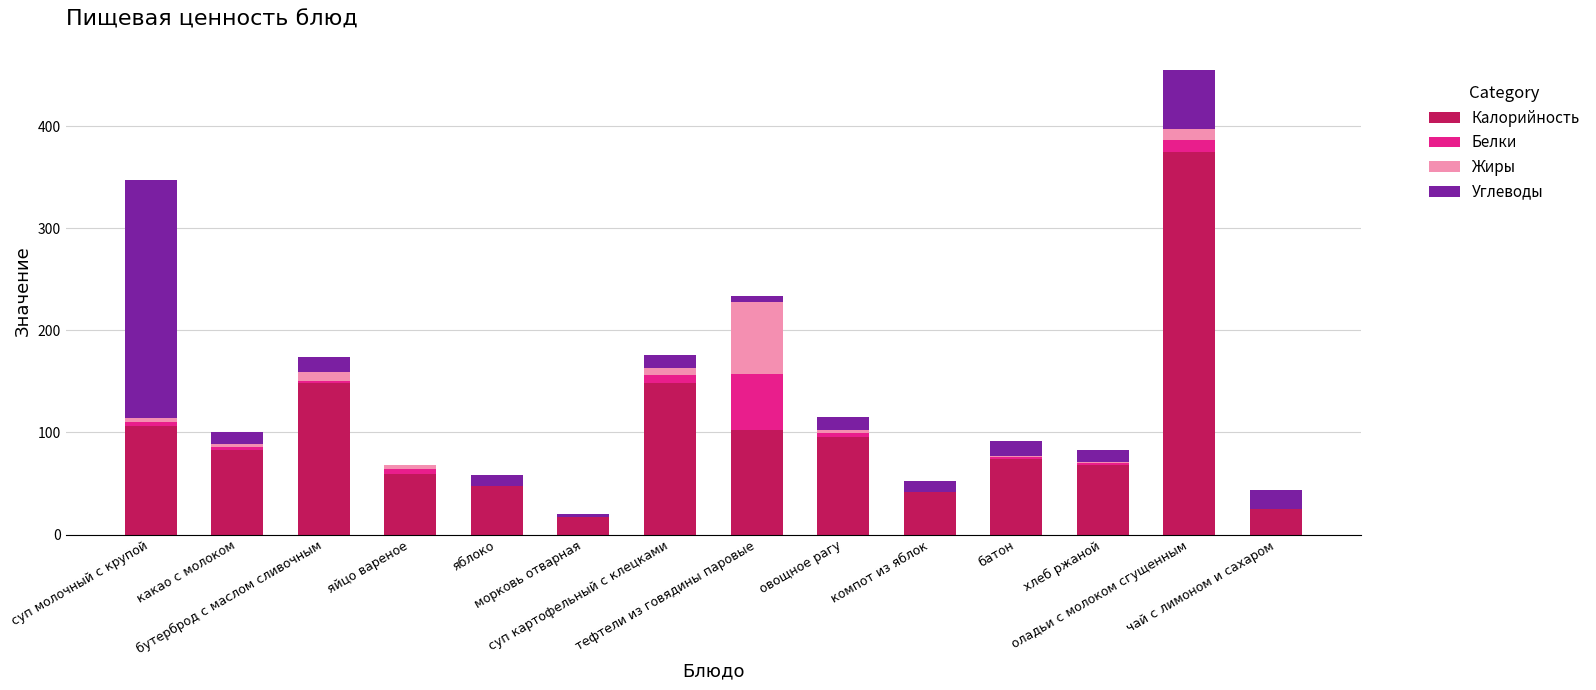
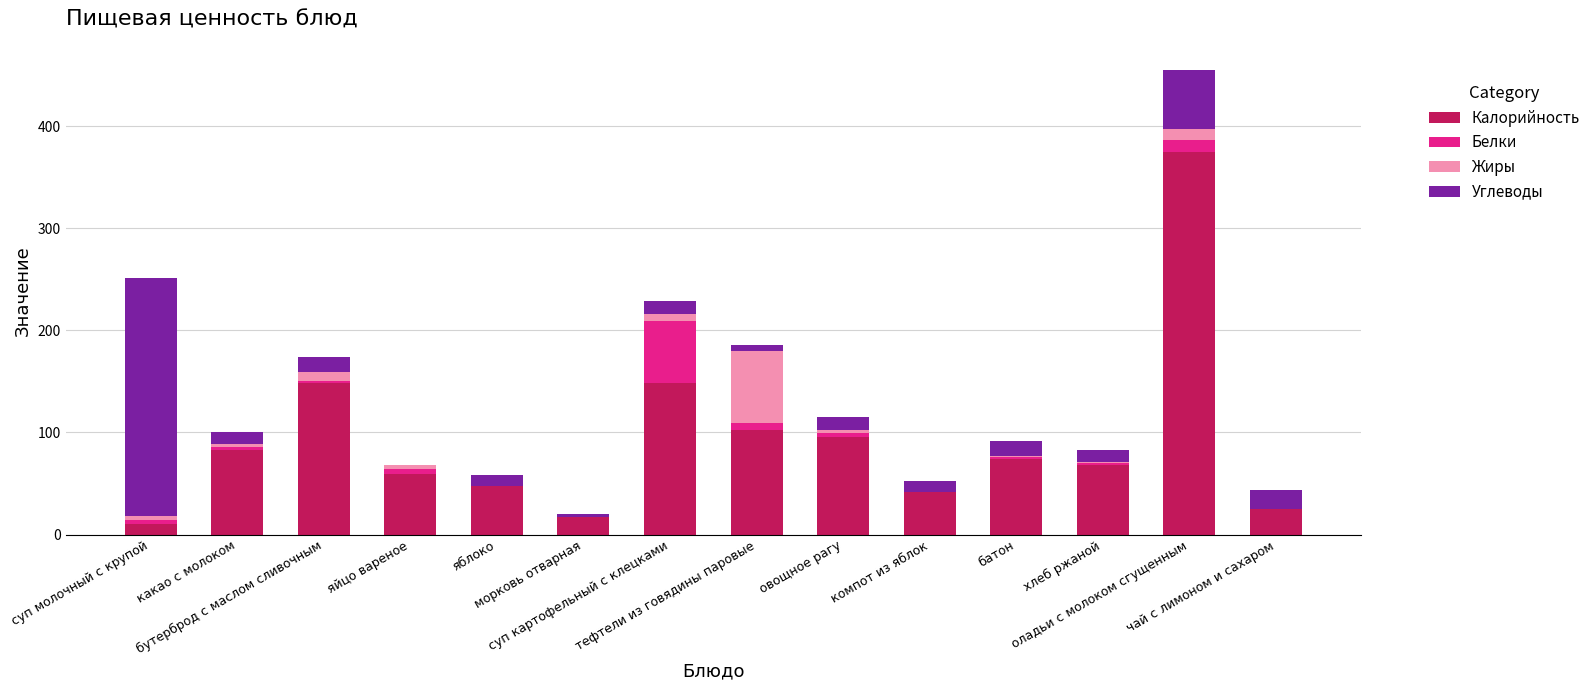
  {
    "Калорийность": {
-     "суп молочный с крупой": 106,
+     "суп молочный с крупой": 10,
      "какао с молоком": 83,
      "бутерброд с маслом сливочным": 148,
      "яйцо вареное": 59,
      "яблоко": 48,
      "морковь отварная": 17,
      "суп картофельный с клецками": 148,
      "тефтели из говядины паровые": 102,
      "овощное рагу": 96,
      "компот из яблок": 42,
      "батон": 74,
      "хлеб ржаной": 68,
      "оладьи с молоком сгущенным": 375,
      "чай с лимоном и сахаром": 25
    },
    "Белки": {
      "суп молочный с крупой": 4,
      "какао с молоком": 3,
      "яйцо вареное": 5,
      "яблоко": 0,
      "морковь отварная": 0,
-     "суп картофельный с клецками": 8,
-     "тефтели из говядины паровые": 55,
+     "суп картофельный с клецками": 61,
+     "тефтели из говядины паровые": 7,
      "овощное рагу": 3,
      "компот из яблок": 0,
      "оладьи с молоком сгущенным": 11,
      "чай с лимоном и сахаром": 0
    },
    "Жиры": {
      "суп молочный с крупой": 4,
      "какао с молоком": 3,
      "бутерброд с маслом сливочным": 9,
      "яйцо вареное": 4,
      "яблоко": 0,
      "морковь отварная": 0,
      "суп картофельный с клецками": 7,
      "тефтели из говядины паровые": 71,
      "овощное рагу": 3,
      "компот из яблок": 0,
      "оладьи с молоком сгущенным": 11,
      "чай с лимоном и сахаром": 0
    },
    "Углеводы": {
      "суп молочный с крупой": 233,
      "какао с молоком": 11,
      "бутерброд с маслом сливочным": 15,
      "яйцо вареное": 0,
      "яблоко": 10,
      "морковь отварная": 3,
      "суп картофельный с клецками": 13,
      "тефтели из говядины паровые": 6,
      "овощное рагу": 13,
      "компот из яблок": 10,
      "батон": 15,
      "хлеб ржаной": 12,
      "оладьи с молоком сгущенным": 58,
      "чай с лимоном и сахаром": 19
    }
  }
